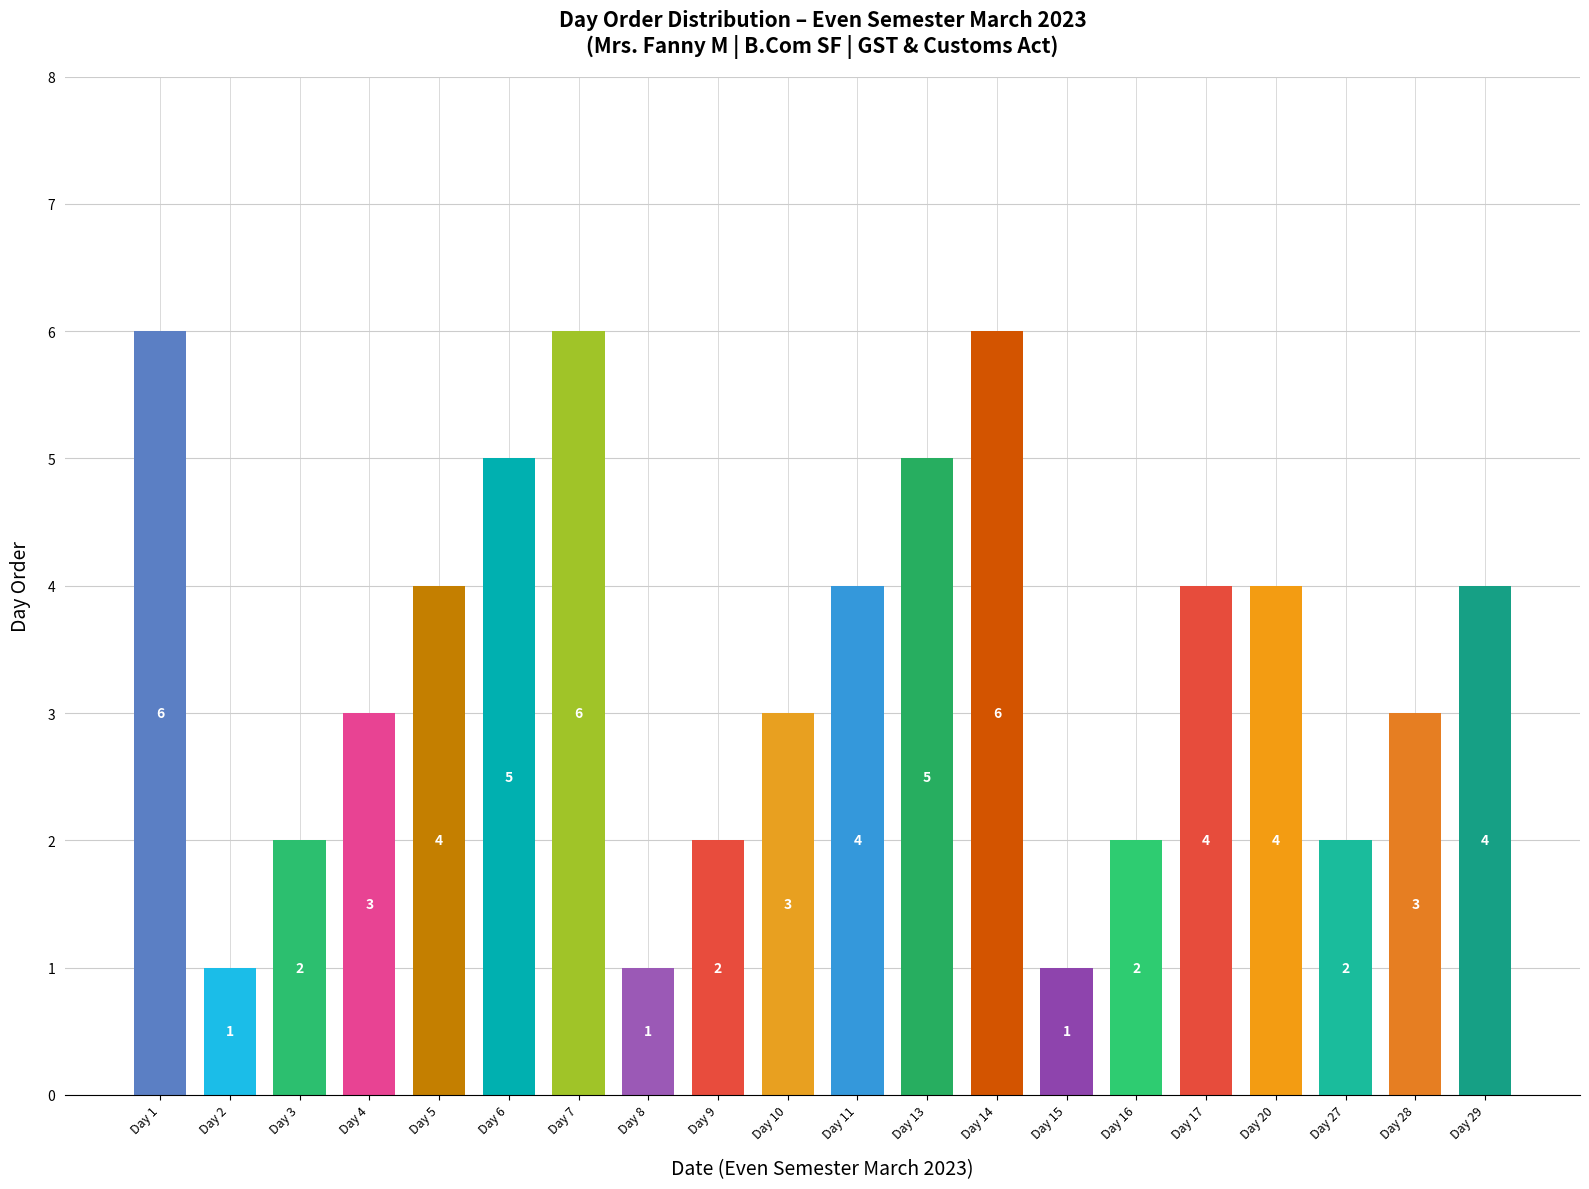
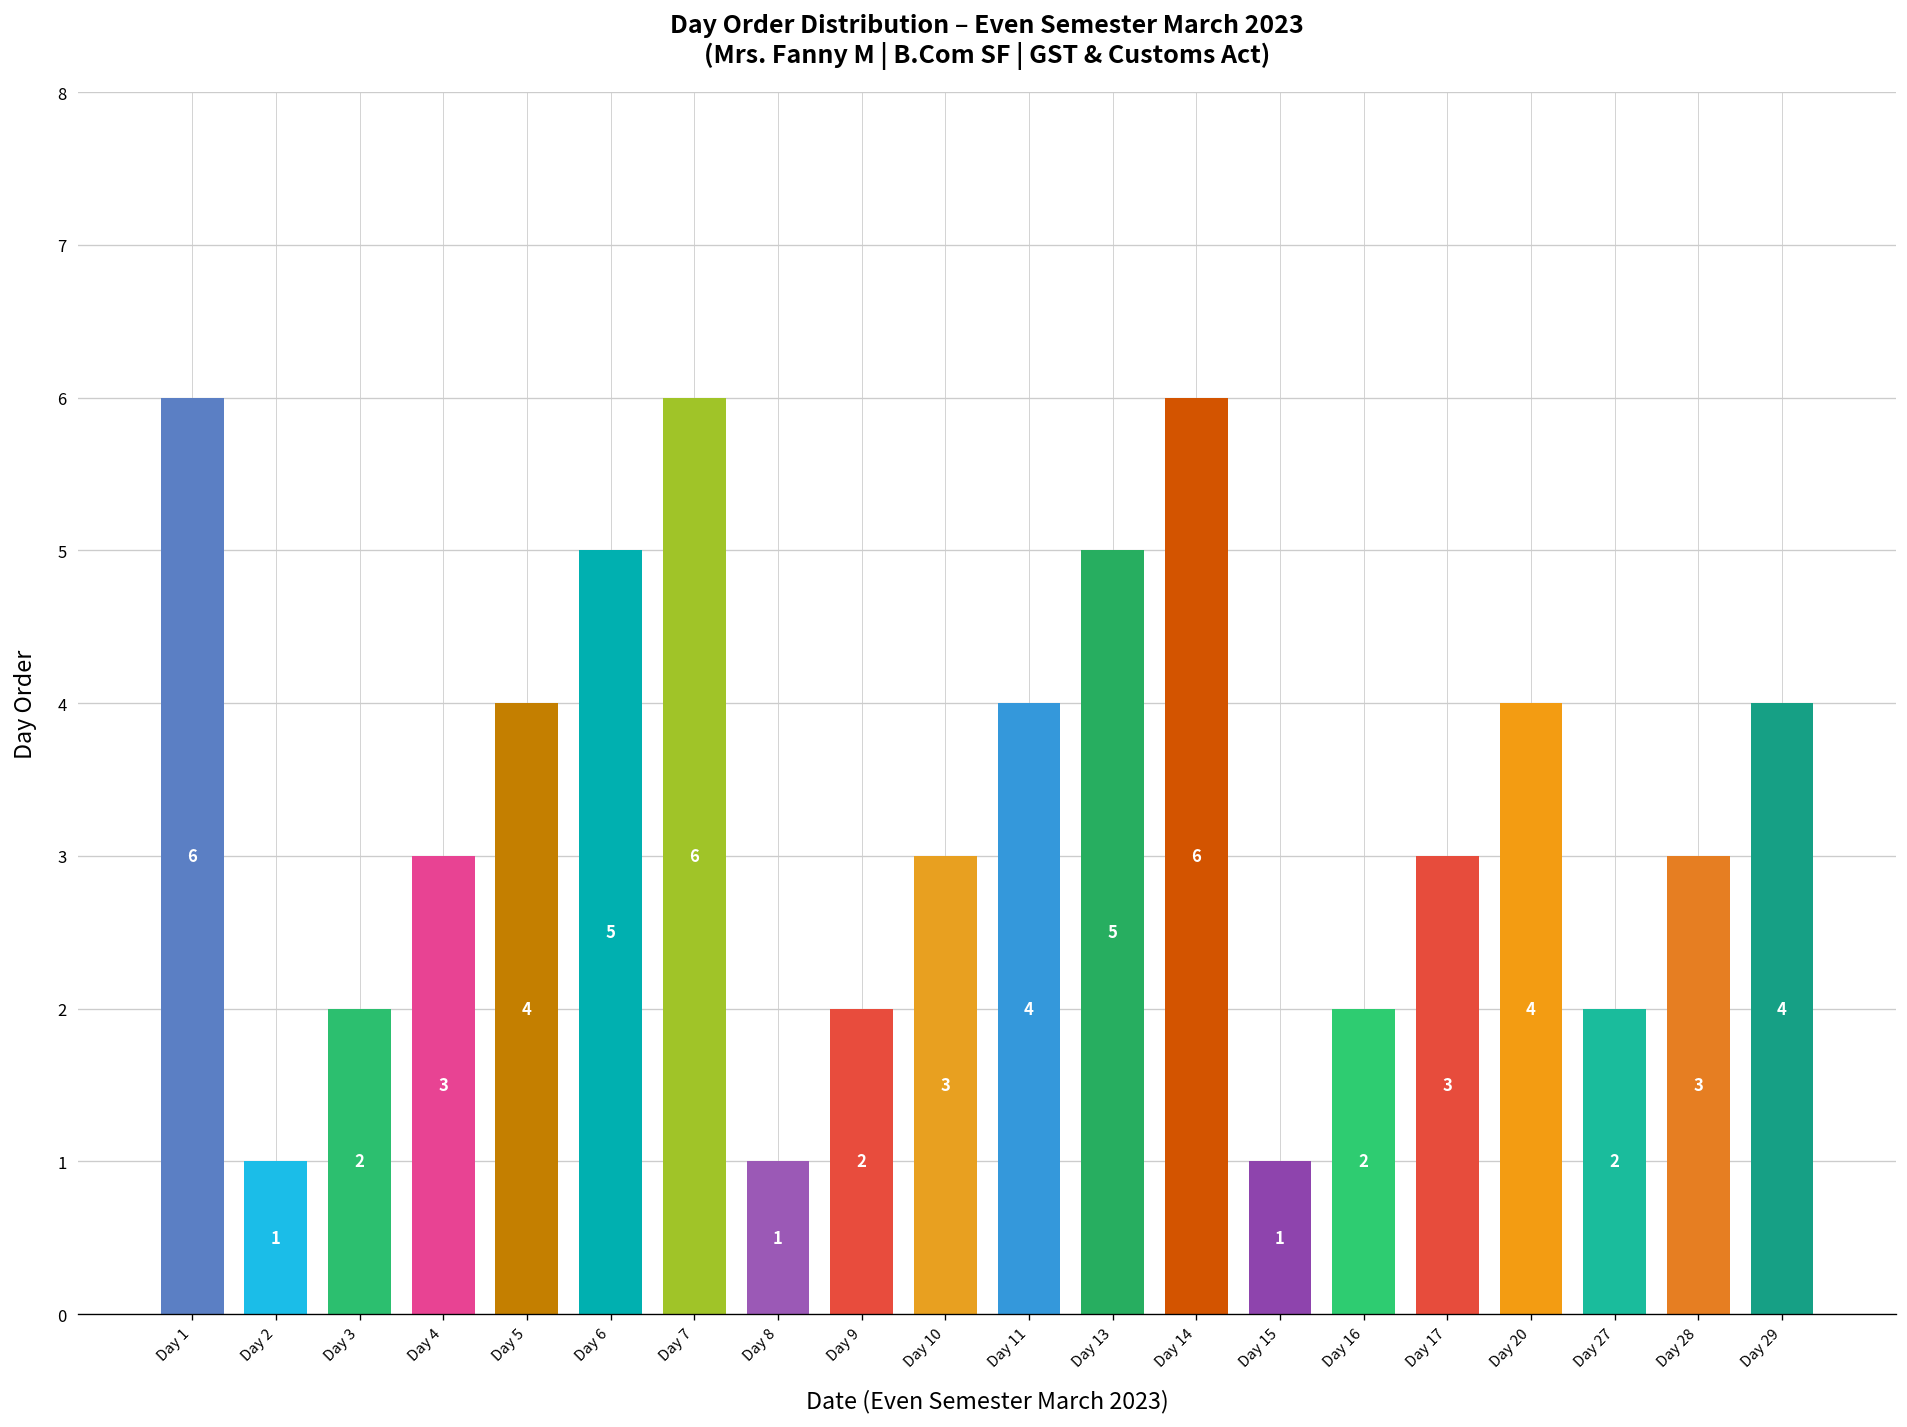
  {
    "Day 1": 6,
    "Day 2": 1,
    "Day 3": 2,
    "Day 4": 3,
    "Day 5": 4,
    "Day 6": 5,
    "Day 7": 6,
    "Day 8": 1,
    "Day 9": 2,
    "Day 10": 3,
    "Day 11": 4,
    "Day 13": 5,
    "Day 14": 6,
    "Day 15": 1,
    "Day 16": 2,
-   "Day 17": 4,
+   "Day 17": 3,
    "Day 20": 4,
    "Day 27": 2,
    "Day 28": 3,
    "Day 29": 4
  }
